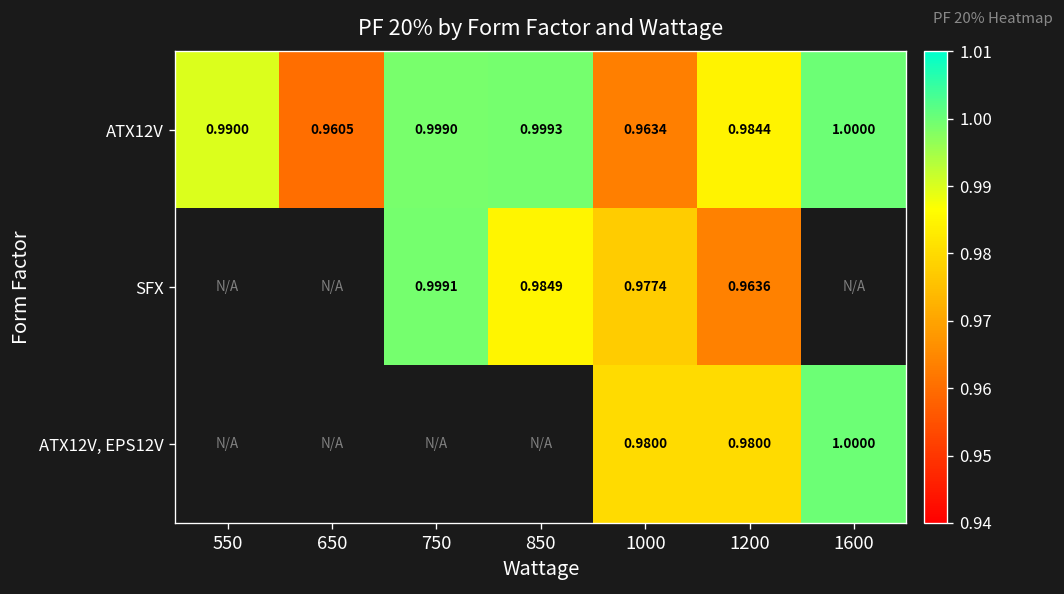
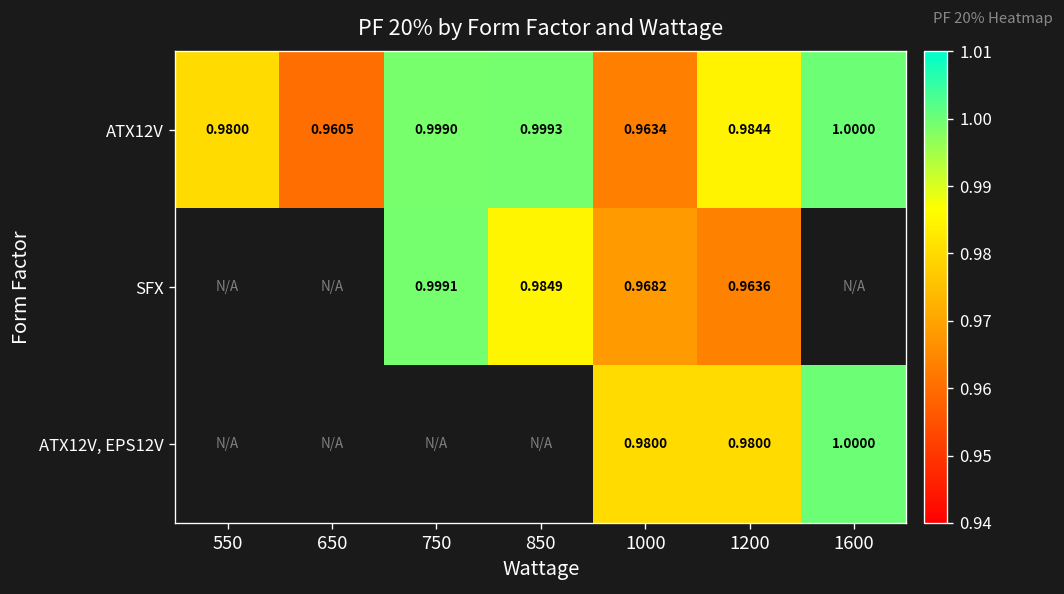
  {
    "ATX12V": {
-     "550": 0.9900,
+     "550": 0.9800,
      "650": 0.9605,
      "750": 0.9990,
      "850": 0.9993,
      "1000": 0.9634,
      "1200": 0.9844,
      "1600": 1.0000
    },
    "SFX": {
      "750": 0.9991,
      "850": 0.9849,
-     "1000": 0.9774,
+     "1000": 0.9682,
      "1200": 0.9636
    },
    "ATX12V, EPS12V": {
      "1000": 0.9800,
      "1200": 0.9800,
      "1600": 1.0000
    }
  }
